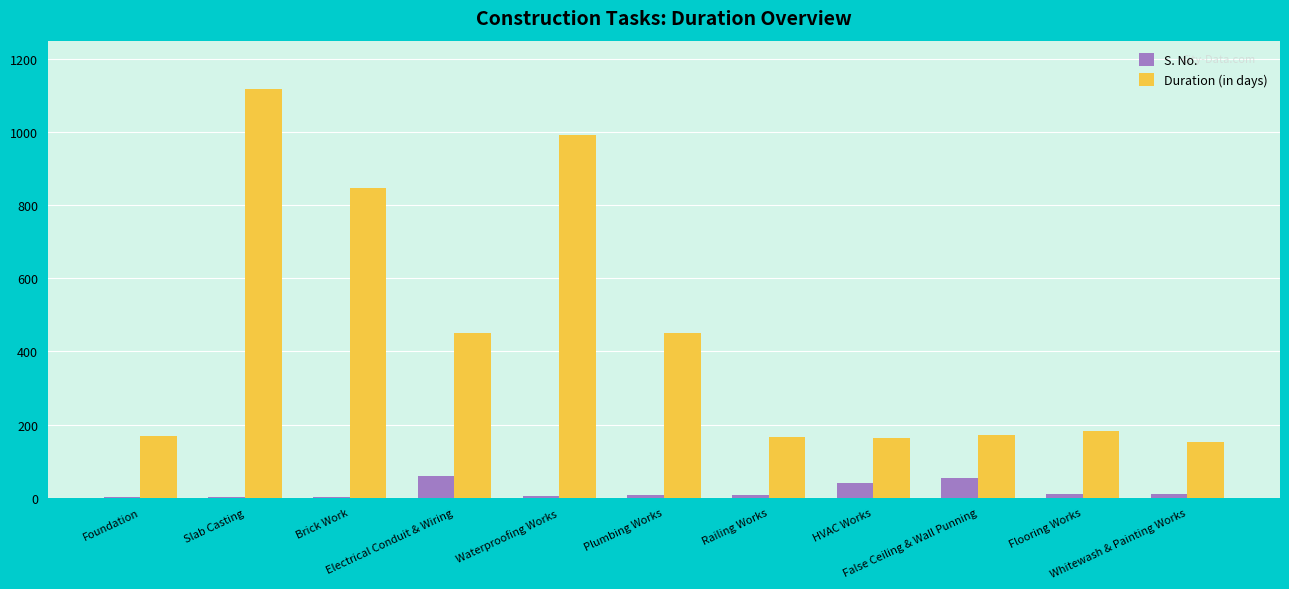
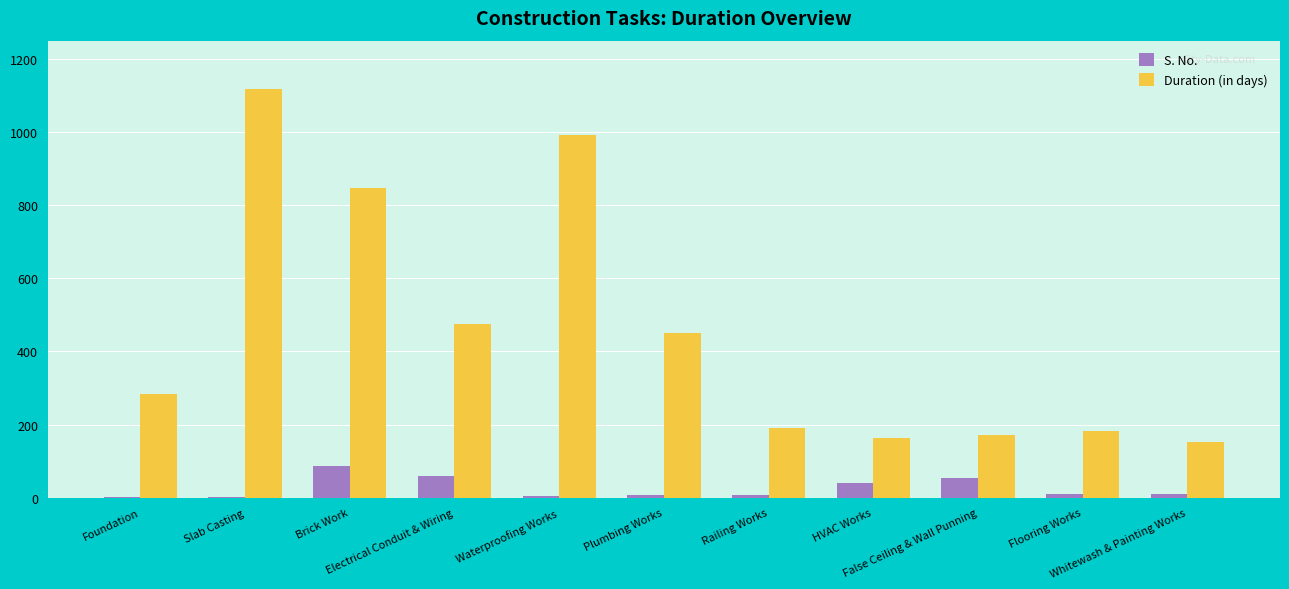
  {
    "S. No.": {
-     "Brick Work": 0,
+     "Brick Work": 90,
      "Electrical Conduit & Wiring": 60,
      "Railing Works": 10,
      "HVAC Works": 40,
      "False Ceiling & Wall Punning": 50,
      "Flooring Works": 10,
      "Whitewash & Painting Works": 10
    },
    "Duration (in days)": {
-     "Foundation": 170,
+     "Foundation": 280,
      "Slab Casting": 1120,
      "Brick Work": 850,
-     "Electrical Conduit & Wiring": 450,
+     "Electrical Conduit & Wiring": 480,
      "Waterproofing Works": 990,
      "Plumbing Works": 450,
-     "Railing Works": 170,
+     "Railing Works": 190,
      "HVAC Works": 160,
      "False Ceiling & Wall Punning": 170,
      "Flooring Works": 180,
      "Whitewash & Painting Works": 150
    }
  }
